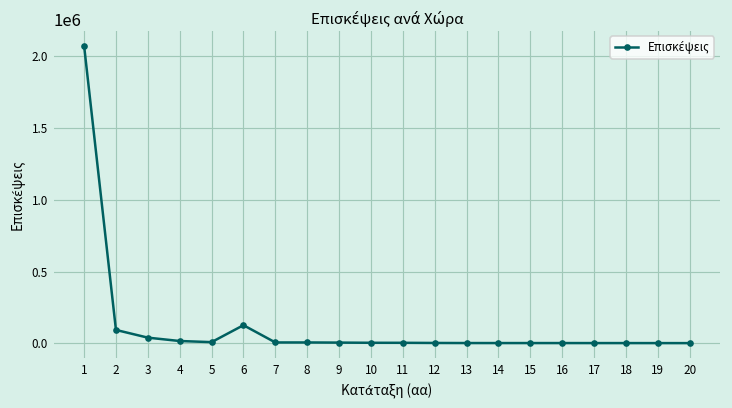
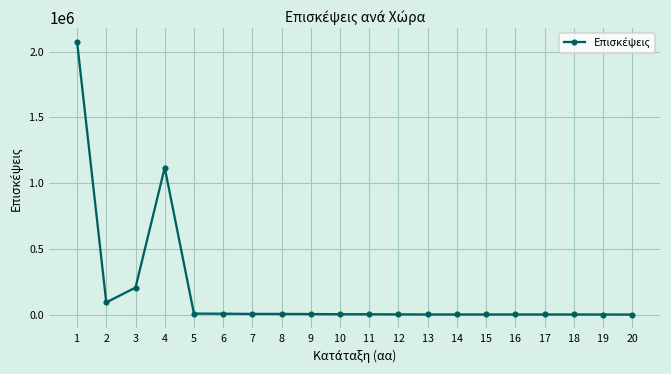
  {
    "1": 2080000,
    "2": 90000,
-   "3": 40000,
-   "4": 20000,
+   "3": 210000,
+   "4": 1120000,
    "5": 10000,
-   "6": 130000,
+   "6": 10000,
    "7": 10000,
    "8": 10000,
    "9": 0,
    "10": 0,
    "11": 0,
    "12": 0,
    "13": 0,
    "14": 0,
    "15": 0,
    "16": 0,
    "17": 0,
    "18": 0,
    "19": 0,
    "20": 0
  }
